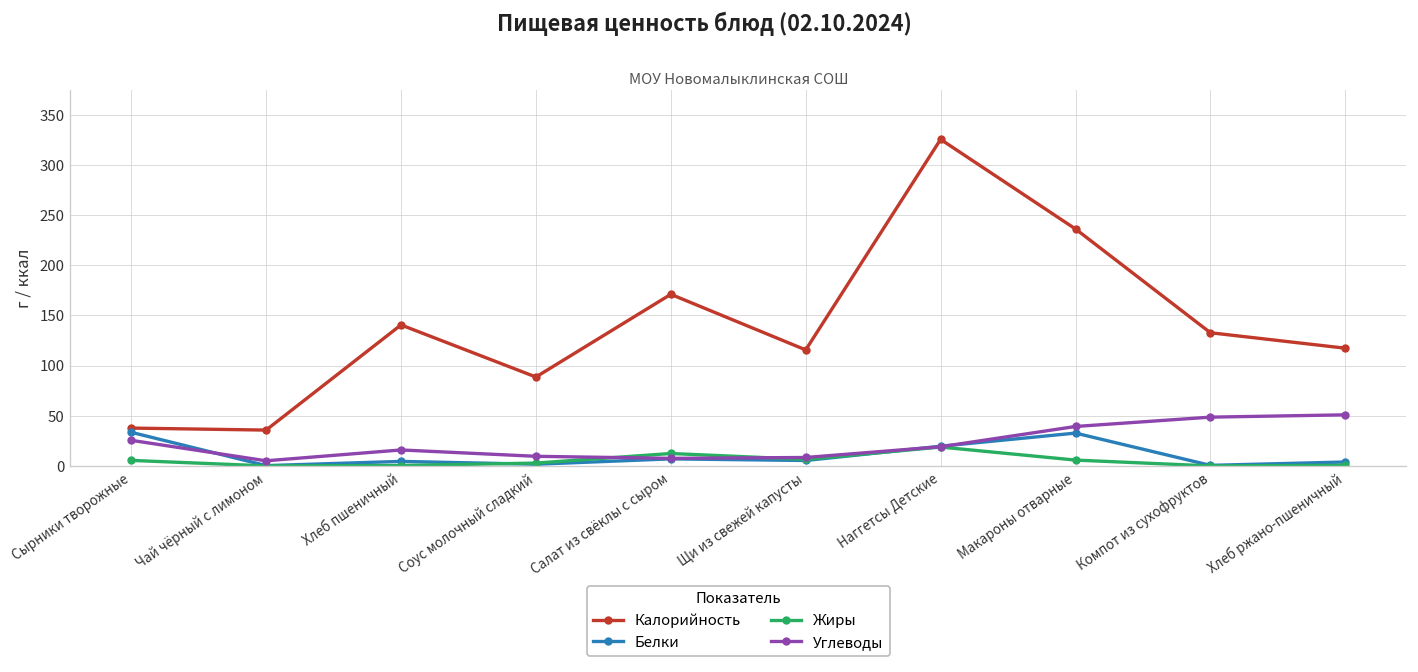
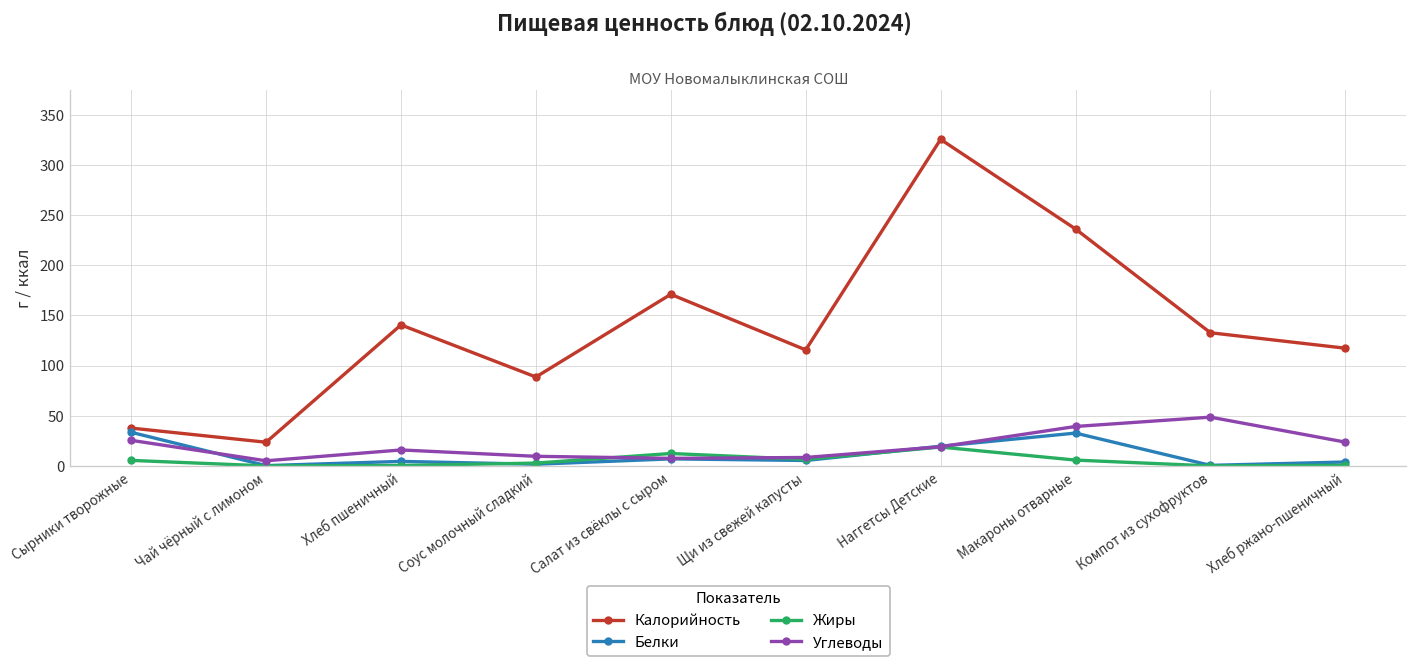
  {
    "Калорийность": {
      "Сырники творожные": 40,
-     "Чай чёрный с лимоном": 40,
+     "Чай чёрный с лимоном": 20,
      "Хлеб пшеничный": 140,
      "Соус молочный сладкий": 90,
      "Салат из свёклы с сыром": 170,
      "Щи из свежей капусты": 120,
      "Наггетсы Детские": 330,
      "Макароны отварные": 240,
      "Компот из сухофруктов": 130,
      "Хлеб ржано-пшеничный": 120
    },
    "Белки": {
      "Сырники творожные": 30,
      "Хлеб пшеничный": 0,
      "Макароны отварные": 30,
      "Хлеб ржано-пшеничный": 0
    },
    "Жиры": {
      "Сырники творожные": 10,
      "Хлеб пшеничный": 0,
      "Салат из свёклы с сыром": 10,
      "Макароны отварные": 10,
      "Хлеб ржано-пшеничный": 0
    },
    "Углеводы": {
      "Сырники творожные": 30,
      "Чай чёрный с лимоном": 10,
      "Хлеб пшеничный": 20,
      "Соус молочный сладкий": 10,
      "Макароны отварные": 40,
      "Компот из сухофруктов": 50,
-     "Хлеб ржано-пшеничный": 50
+     "Хлеб ржано-пшеничный": 20
    }
  }
